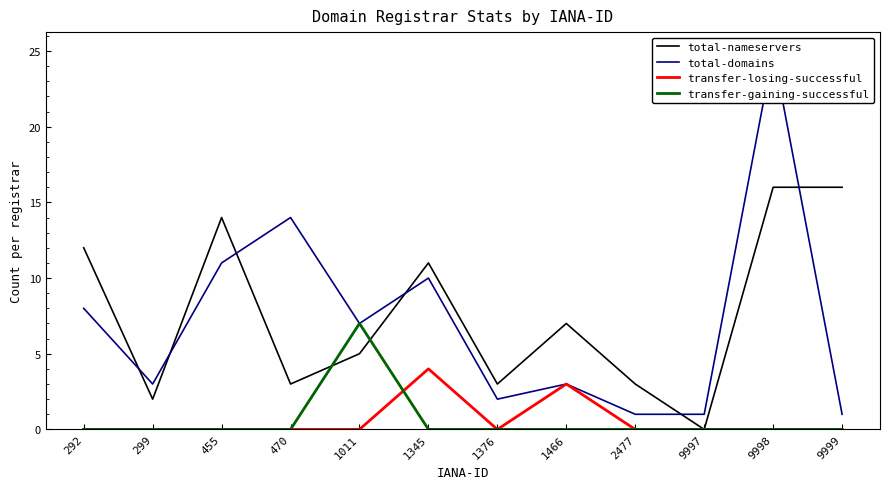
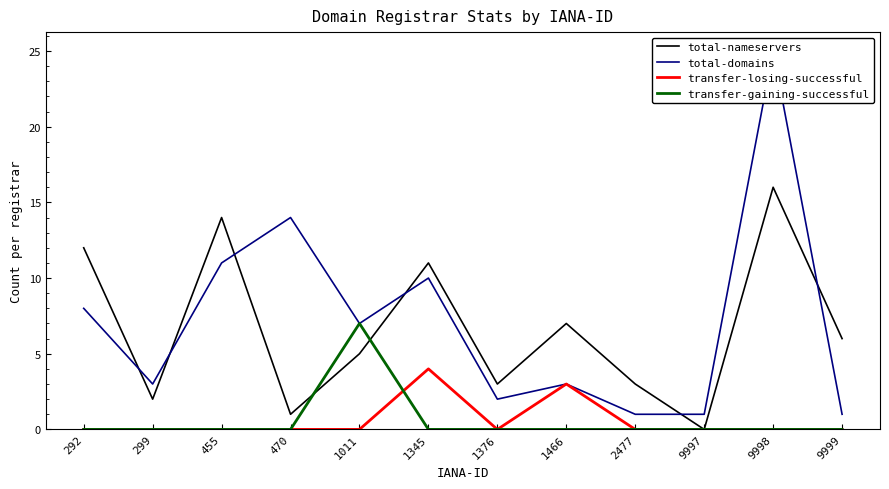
  {
    "total-nameservers": {
      "292": 12,
      "299": 2,
      "455": 14,
-     "470": 3,
+     "470": 1,
      "1011": 5,
      "1345": 11,
      "1376": 3,
      "1466": 7,
      "2477": 3,
      "9998": 16,
-     "9999": 16
+     "9999": 6
    },
    "total-domains": {
      "292": 8,
      "299": 3,
      "455": 11,
      "470": 14,
      "1345": 10,
      "1376": 2,
      "2477": 1,
      "9997": 1,
      "9999": 1
    },
    "transfer-losing-successful": {
      "1011": 0,
      "1345": 4
    },
    "transfer-gaining-successful": {
      "1345": 0,
      "1466": 0
    }
  }
